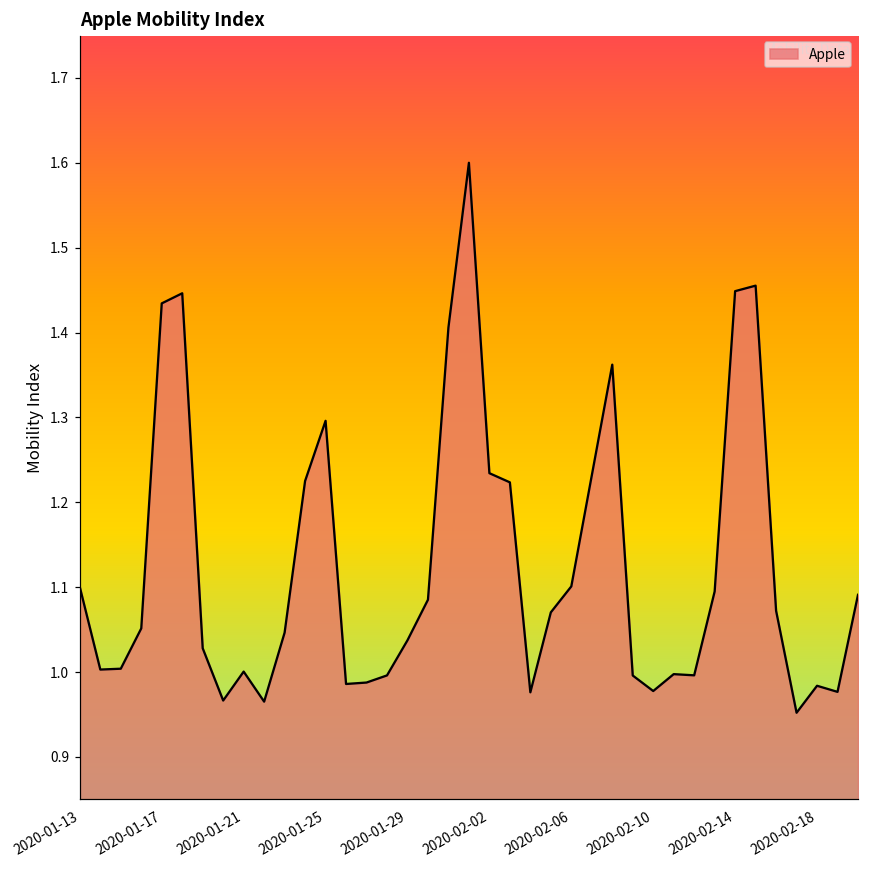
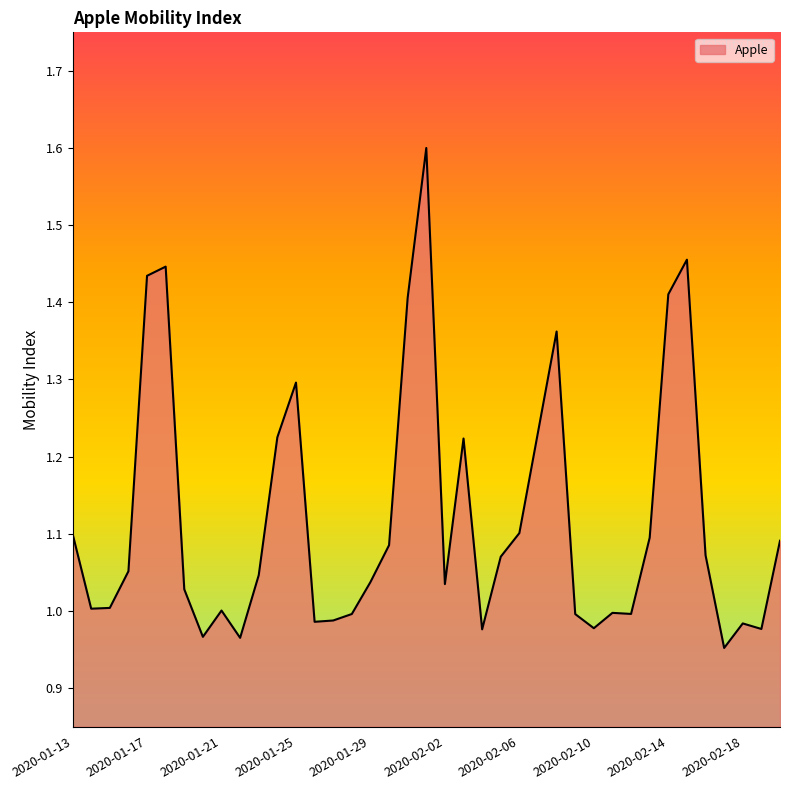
  {
    "2020-01-13": 1.10,
    "2020-01-17": 1.43,
    "2020-01-21": 1.00,
    "2020-01-25": 1.30,
    "2020-01-29": 1.04,
-   "2020-02-02": 1.23,
+   "2020-02-02": 1.03,
    "2020-02-06": 1.10,
    "2020-02-10": 0.98,
-   "2020-02-14": 1.45,
+   "2020-02-14": 1.41,
    "2020-02-18": 0.98
  }
